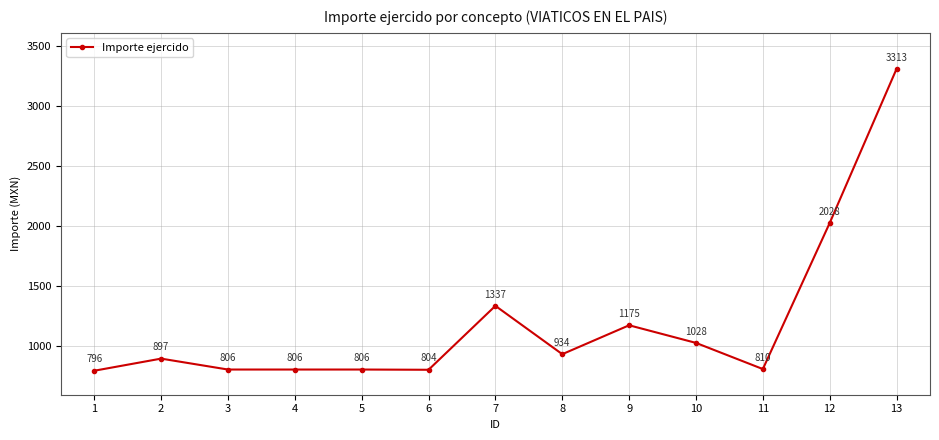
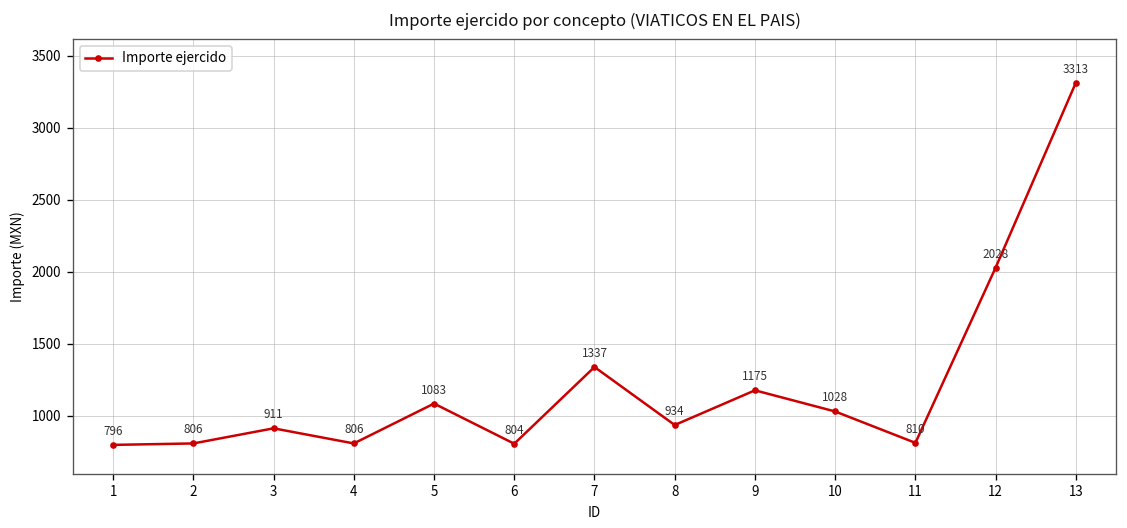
  {
    "1": 796,
-   "2": 897,
-   "3": 806,
+   "2": 806,
+   "3": 911,
    "4": 806,
-   "5": 806,
+   "5": 1083,
    "6": 804,
    "7": 1337,
    "8": 934,
    "9": 1175,
    "10": 1028,
    "11": 810,
    "12": 2028,
    "13": 3313
  }
